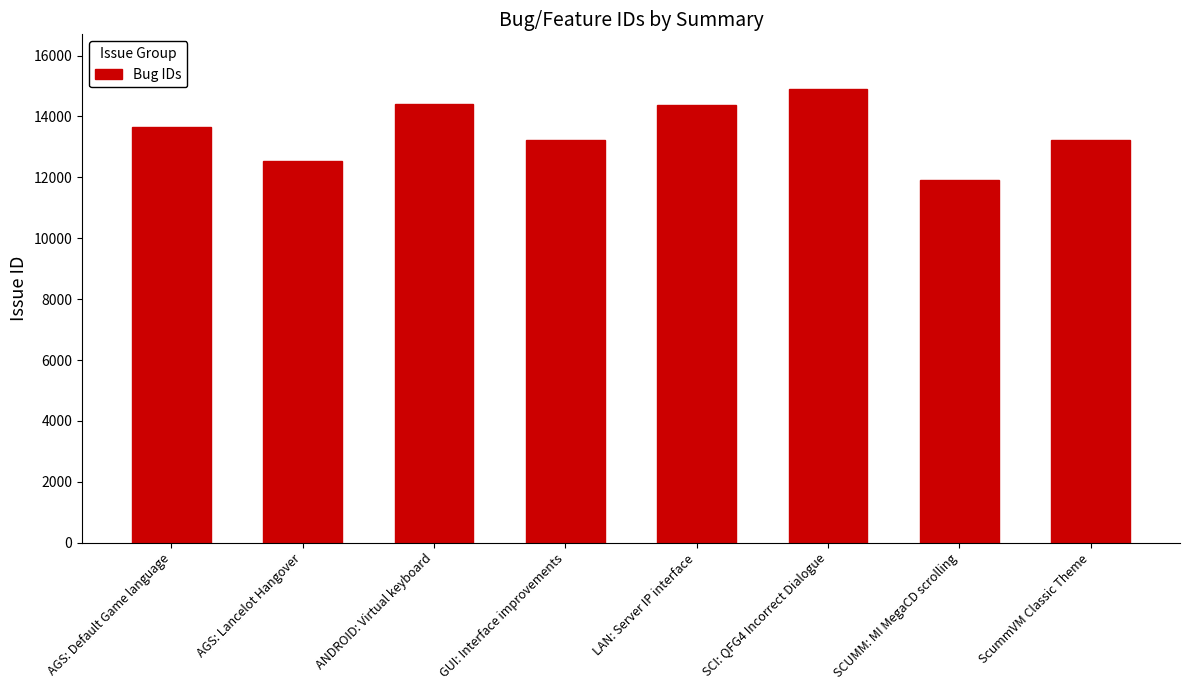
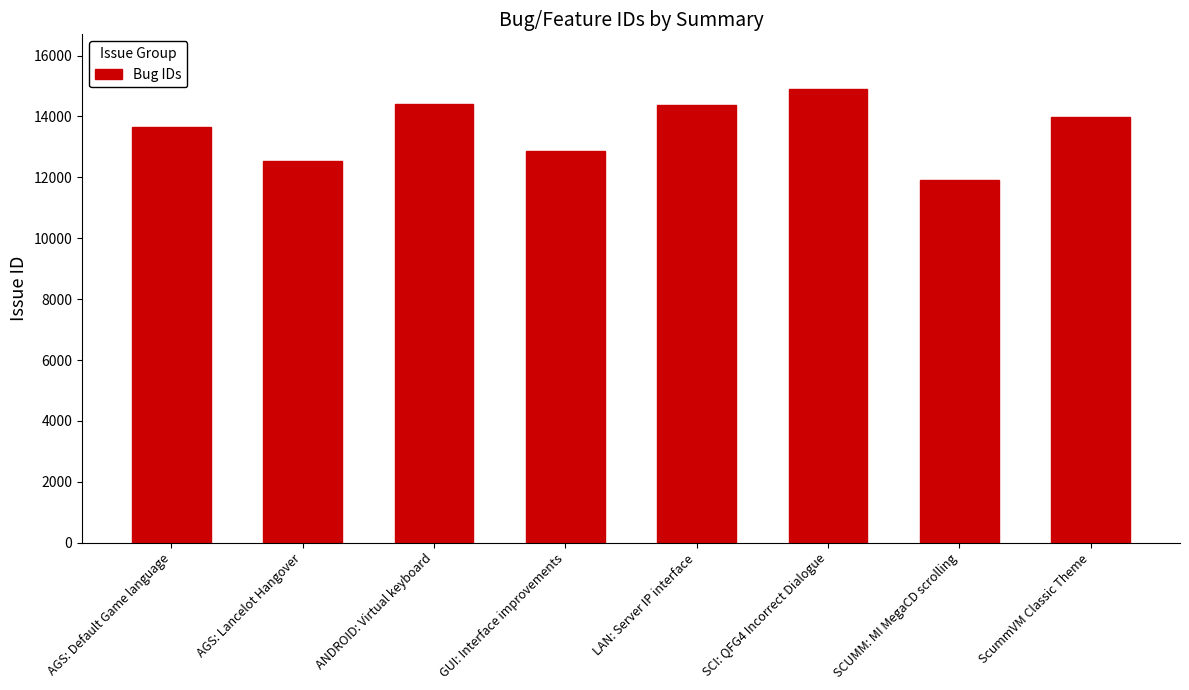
  {
    "AGS: Default Game language": 13700,
    "AGS: Lancelot Hangover": 12500,
    "ANDROID: Virtual keyboard": 14400,
-   "GUI: Interface improvements": 13200,
+   "GUI: Interface improvements": 12900,
    "LAN: Server IP interface": 14400,
    "SCI: QFG4 Incorrect Dialogue": 14900,
    "SCUMM: MI MegaCD scrolling": 11900,
-   "ScummVM Classic Theme": 13200
+   "ScummVM Classic Theme": 14000
  }
